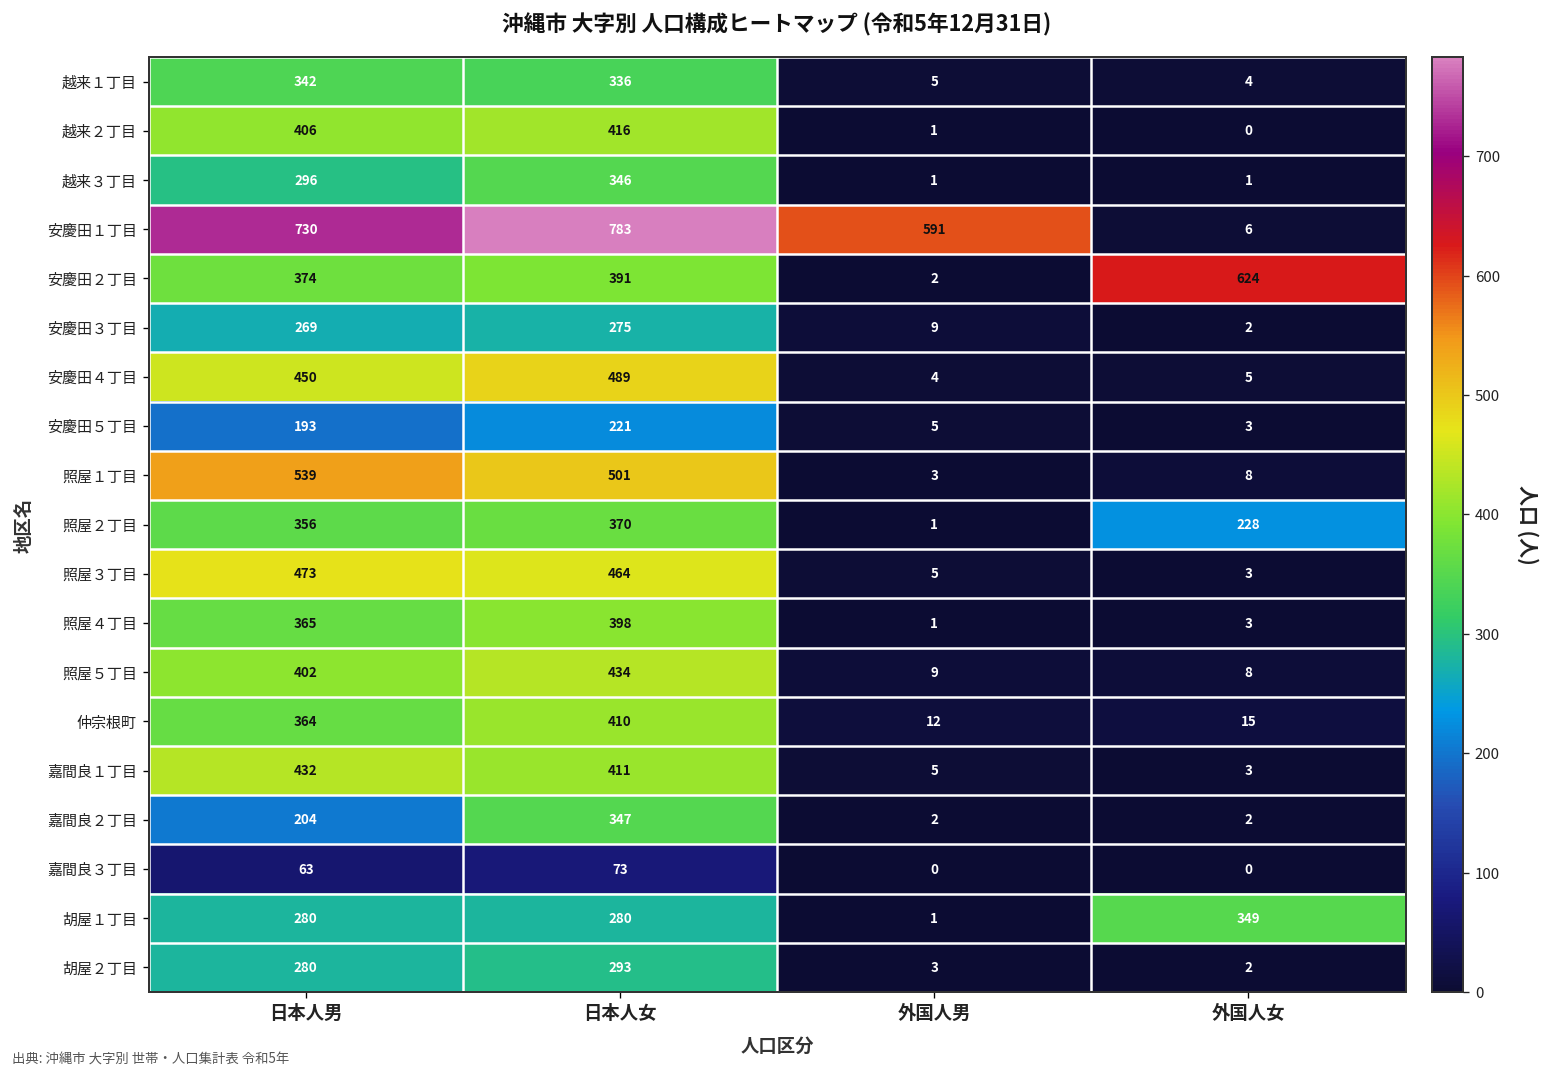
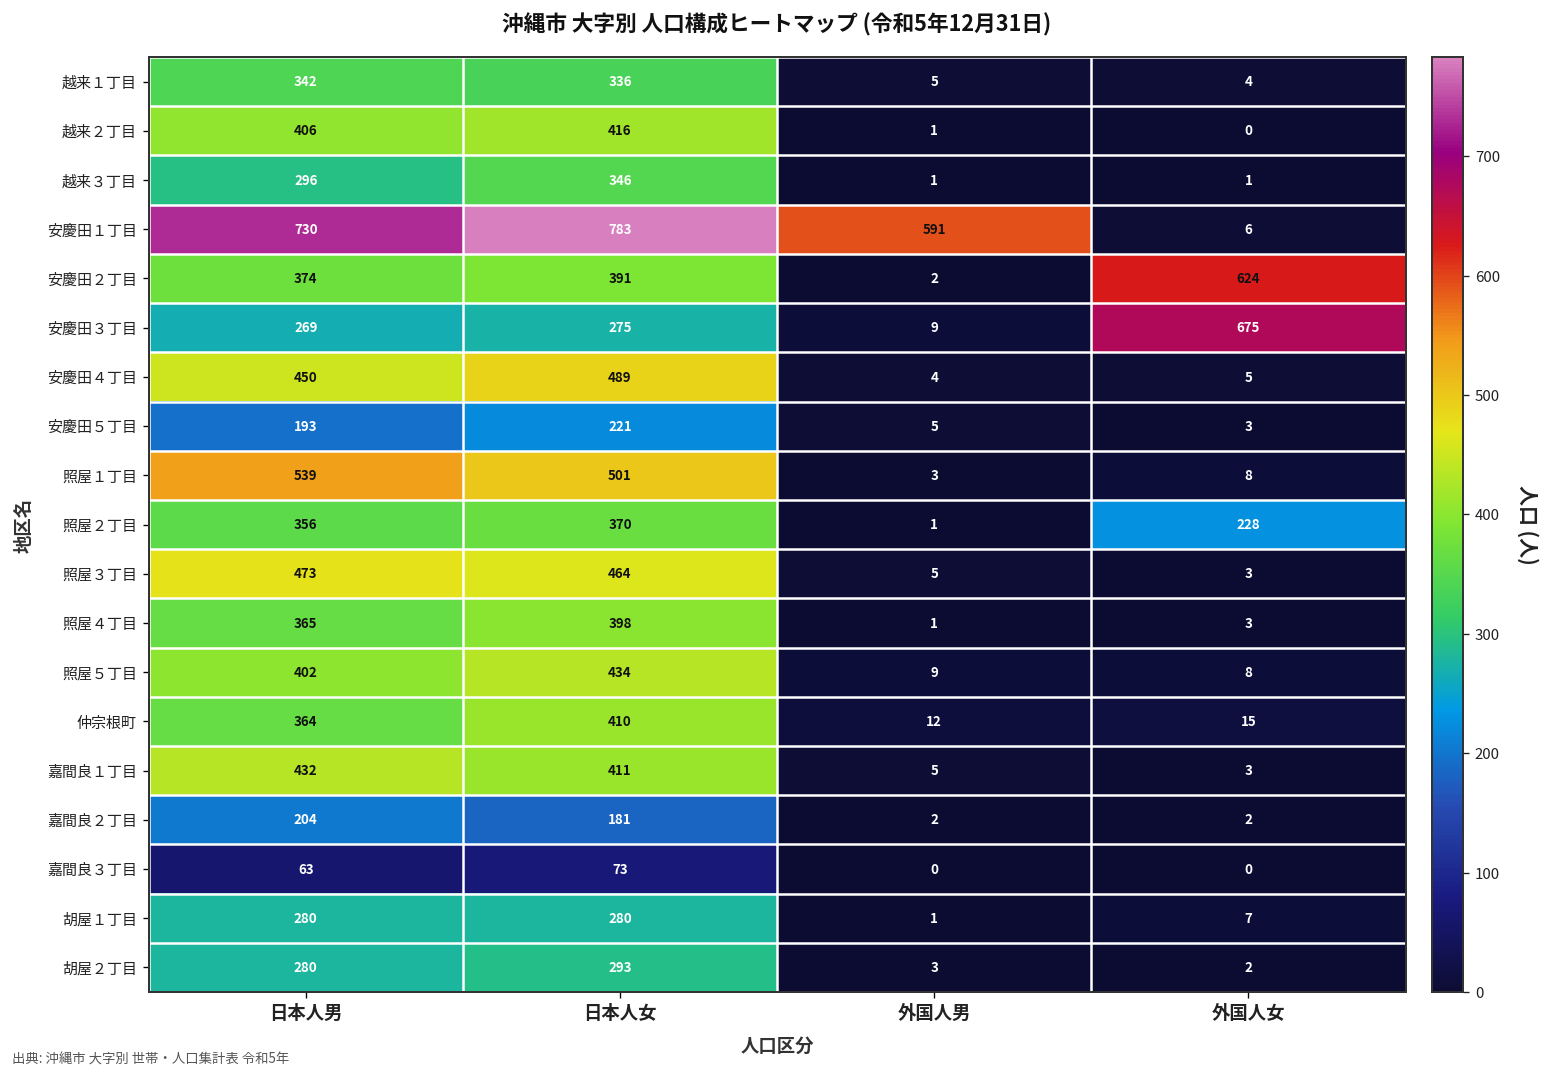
  {
    "越来１丁目": {
      "日本人男": 342,
      "日本人女": 336,
      "外国人男": 5,
      "外国人女": 4
    },
    "越来２丁目": {
      "日本人男": 406,
      "日本人女": 416,
      "外国人男": 1,
      "外国人女": 0
    },
    "越来３丁目": {
      "日本人男": 296,
      "日本人女": 346,
      "外国人男": 1,
      "外国人女": 1
    },
    "安慶田１丁目": {
      "日本人男": 730,
      "日本人女": 783,
      "外国人男": 591,
      "外国人女": 6
    },
    "安慶田２丁目": {
      "日本人男": 374,
      "日本人女": 391,
      "外国人男": 2,
      "外国人女": 624
    },
    "安慶田３丁目": {
      "日本人男": 269,
      "日本人女": 275,
      "外国人男": 9,
-     "外国人女": 2
+     "外国人女": 675
    },
    "安慶田４丁目": {
      "日本人男": 450,
      "日本人女": 489,
      "外国人男": 4,
      "外国人女": 5
    },
    "安慶田５丁目": {
      "日本人男": 193,
      "日本人女": 221,
      "外国人男": 5,
      "外国人女": 3
    },
    "照屋１丁目": {
      "日本人男": 539,
      "日本人女": 501,
      "外国人男": 3,
      "外国人女": 8
    },
    "照屋２丁目": {
      "日本人男": 356,
      "日本人女": 370,
      "外国人男": 1,
      "外国人女": 228
    },
    "照屋３丁目": {
      "日本人男": 473,
      "日本人女": 464,
      "外国人男": 5,
      "外国人女": 3
    },
    "照屋４丁目": {
      "日本人男": 365,
      "日本人女": 398,
      "外国人男": 1,
      "外国人女": 3
    },
    "照屋５丁目": {
      "日本人男": 402,
      "日本人女": 434,
      "外国人男": 9,
      "外国人女": 8
    },
    "仲宗根町": {
      "日本人男": 364,
      "日本人女": 410,
      "外国人男": 12,
      "外国人女": 15
    },
    "嘉間良１丁目": {
      "日本人男": 432,
      "日本人女": 411,
      "外国人男": 5,
      "外国人女": 3
    },
    "嘉間良２丁目": {
      "日本人男": 204,
-     "日本人女": 347,
+     "日本人女": 181,
      "外国人男": 2,
      "外国人女": 2
    },
    "嘉間良３丁目": {
      "日本人男": 63,
      "日本人女": 73,
      "外国人男": 0,
      "外国人女": 0
    },
    "胡屋１丁目": {
      "日本人男": 280,
      "日本人女": 280,
      "外国人男": 1,
-     "外国人女": 349
+     "外国人女": 7
    },
    "胡屋２丁目": {
      "日本人男": 280,
      "日本人女": 293,
      "外国人男": 3,
      "外国人女": 2
    }
  }
